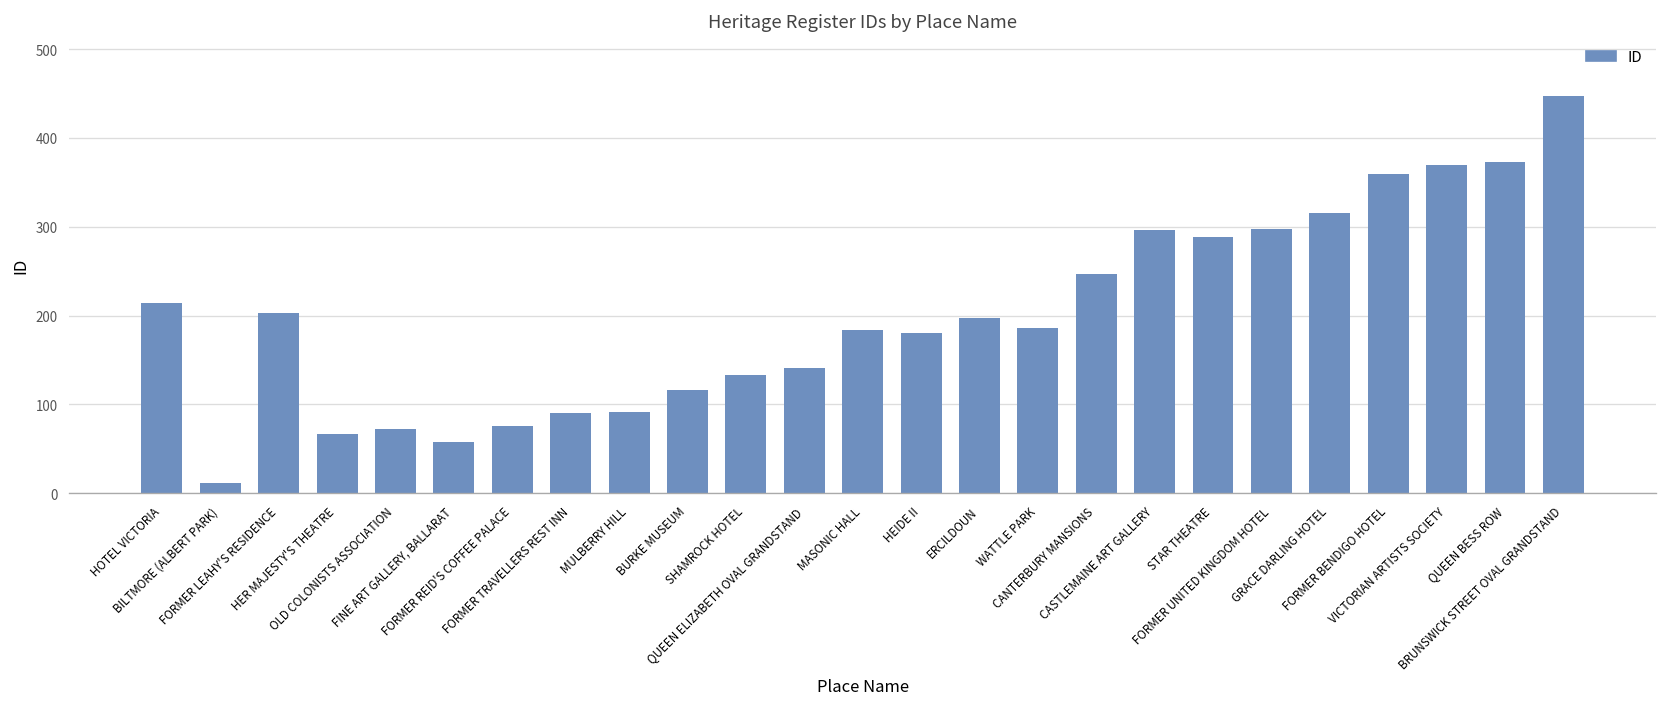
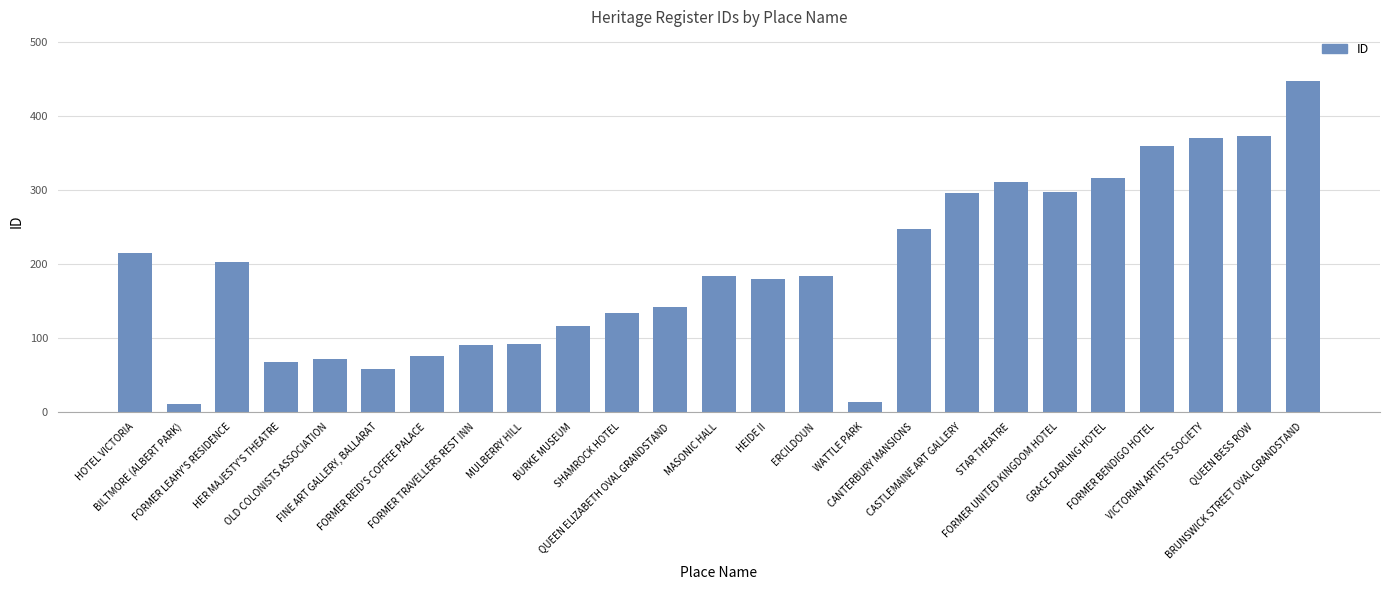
  {
    "HOTEL VICTORIA": 210,
    "BILTMORE (ALBERT PARK)": 10,
    "FORMER LEAHY'S RESIDENCE": 200,
    "HER MAJESTY'S THEATRE": 70,
    "OLD COLONISTS ASSOCIATION": 70,
    "FINE ART GALLERY, BALLARAT": 60,
    "FORMER REID'S COFFEE PALACE": 80,
    "FORMER TRAVELLERS REST INN": 90,
    "MULBERRY HILL": 90,
    "BURKE MUSEUM": 120,
    "SHAMROCK HOTEL": 130,
    "QUEEN ELIZABETH OVAL GRANDSTAND": 140,
    "MASONIC HALL": 180,
    "HEIDE II": 180,
-   "ERCILDOUN": 200,
-   "WATTLE PARK": 190,
+   "ERCILDOUN": 180,
+   "WATTLE PARK": 10,
    "CANTERBURY MANSIONS": 250,
    "CASTLEMAINE ART GALLERY": 300,
-   "STAR THEATRE": 290,
+   "STAR THEATRE": 310,
    "FORMER UNITED KINGDOM HOTEL": 300,
    "GRACE DARLING HOTEL": 320,
    "FORMER BENDIGO HOTEL": 360,
    "VICTORIAN ARTISTS SOCIETY": 370,
    "QUEEN BESS ROW": 370,
    "BRUNSWICK STREET OVAL GRANDSTAND": 450
  }
